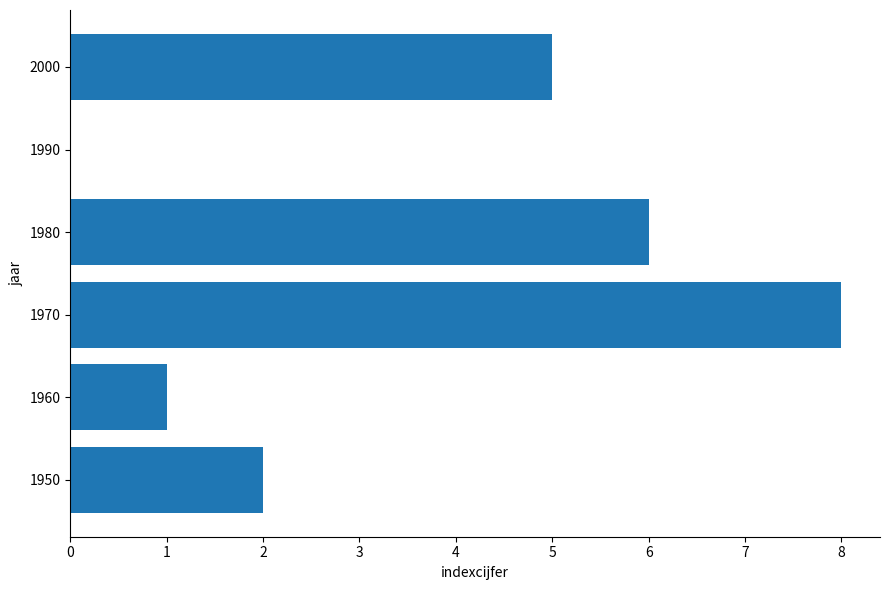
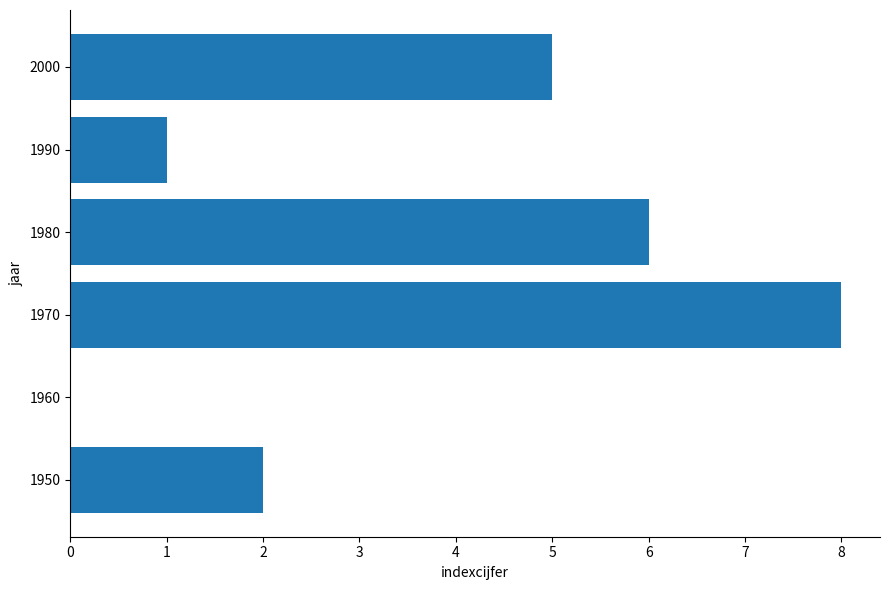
  {
    "2000": 5,
-   "1990": 0,
+   "1990": 1,
    "1980": 6,
    "1970": 8,
-   "1960": 1,
+   "1960": 0,
    "1950": 2
  }
